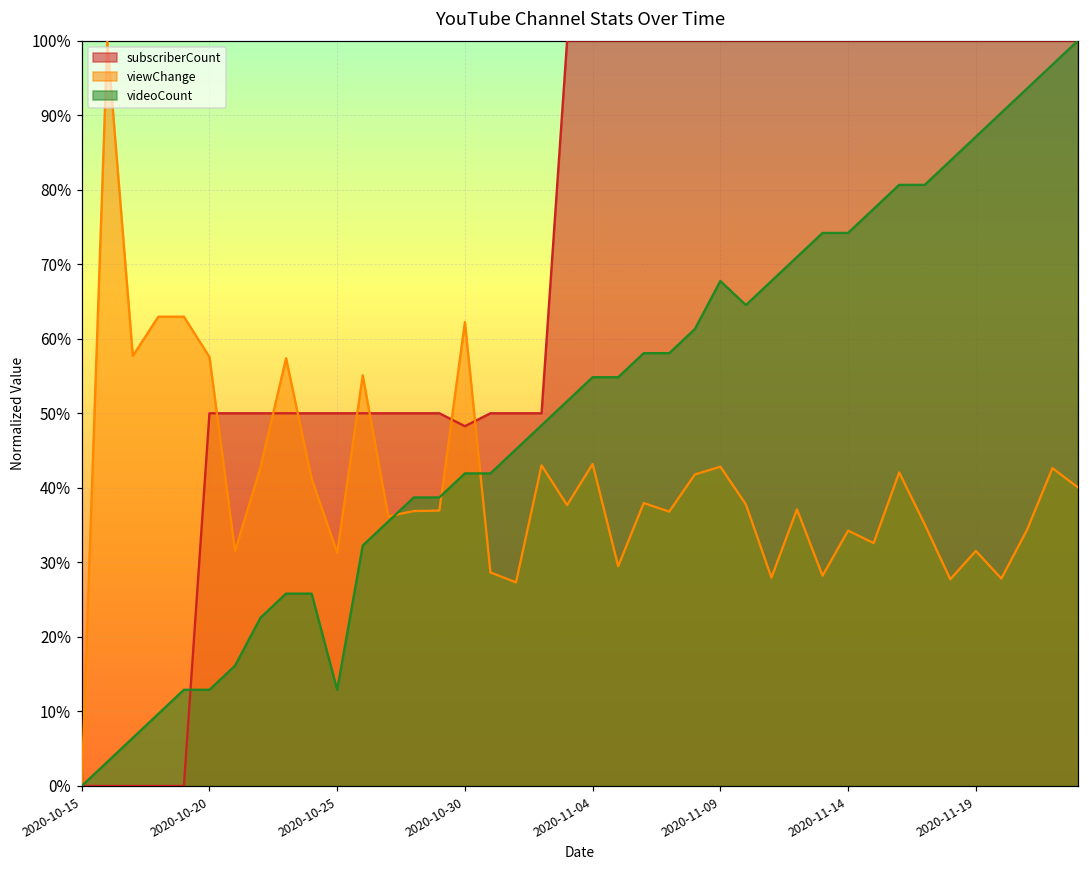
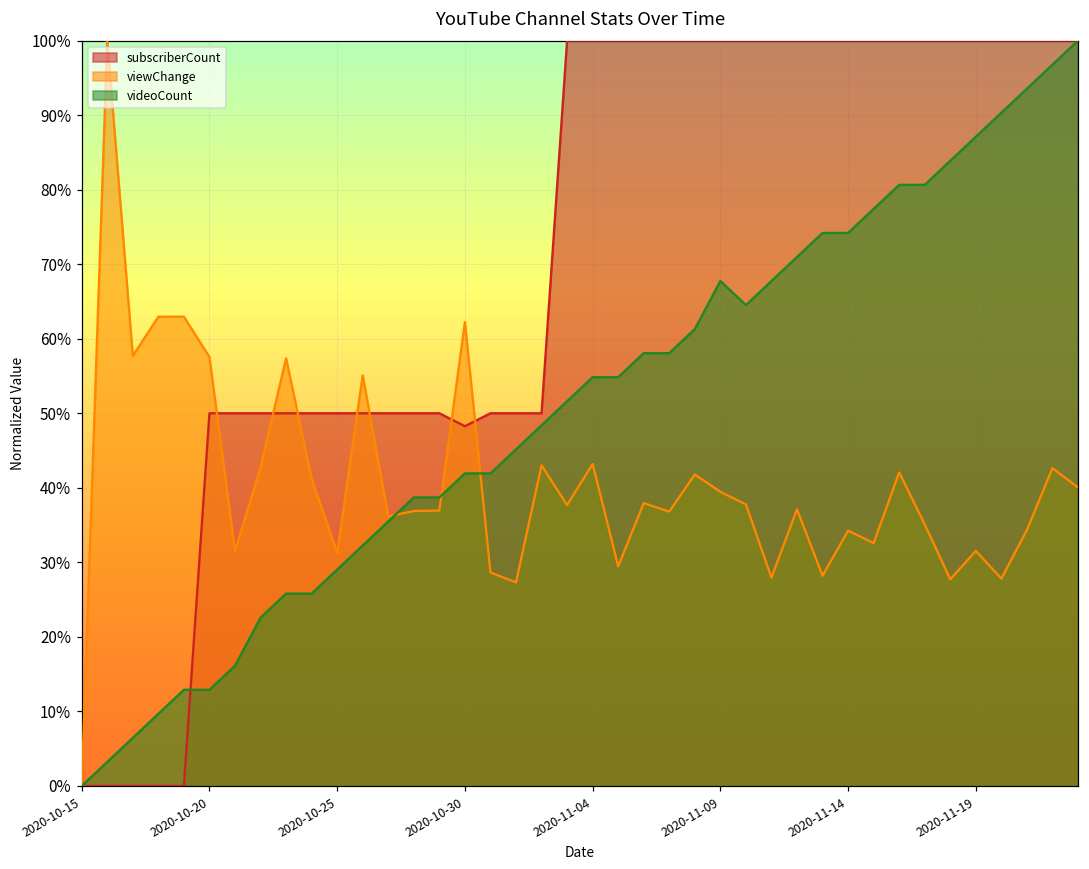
  {
    "subscriberCount": {
      "2020-10-20": "50%",
      "2020-10-25": "50%",
      "2020-10-30": "48%",
      "2020-11-04": "100%",
      "2020-11-09": "100%",
      "2020-11-14": "100%",
      "2020-11-19": "100%"
    },
    "viewChange": {
      "2020-10-20": "58%",
      "2020-10-25": "31%",
      "2020-10-30": "62%",
      "2020-11-04": "43%",
-     "2020-11-09": "43%",
+     "2020-11-09": "39%",
      "2020-11-14": "34%",
      "2020-11-19": "32%"
    },
    "videoCount": {
      "2020-10-20": "13%",
-     "2020-10-25": "13%",
+     "2020-10-25": "29%",
      "2020-10-30": "42%",
      "2020-11-04": "55%",
      "2020-11-09": "68%",
      "2020-11-14": "74%",
      "2020-11-19": "87%"
    }
  }
